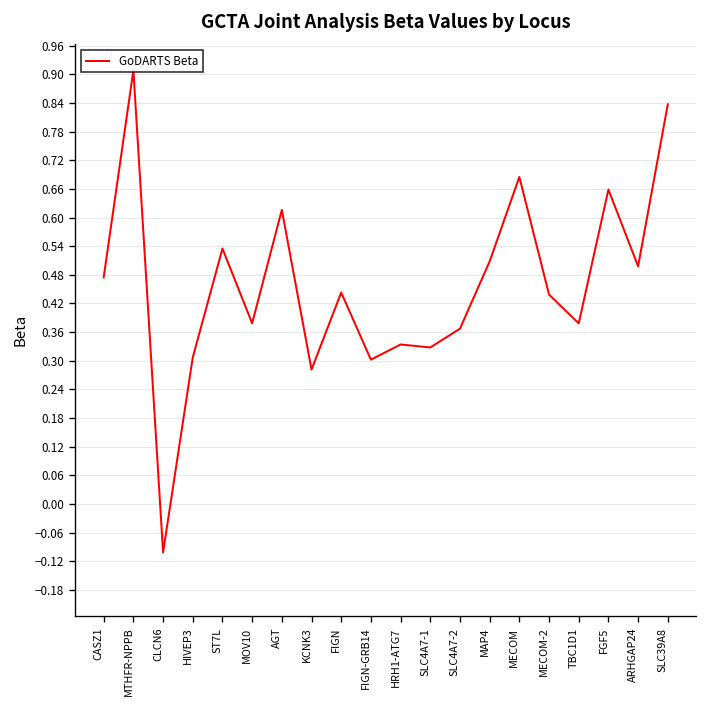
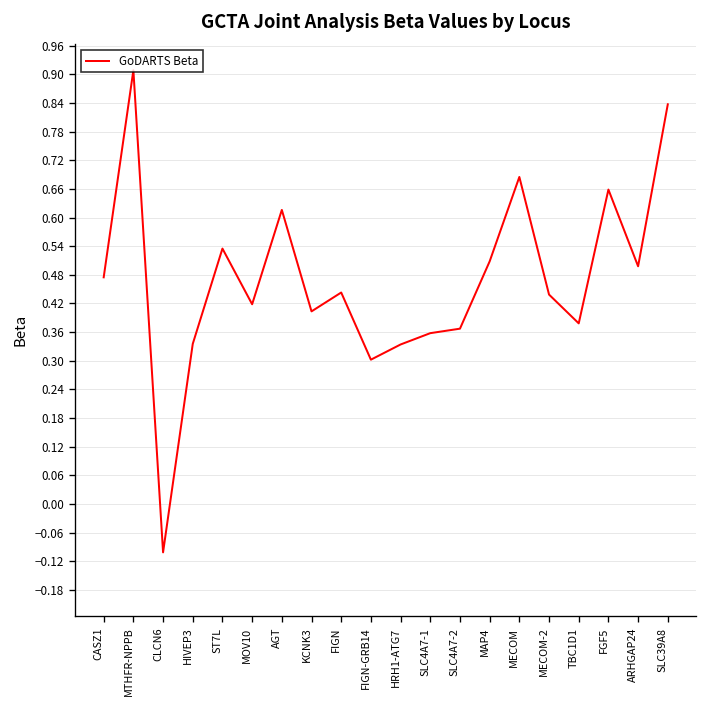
  {
    "CASZ1": 0.47,
    "CLCN6": -0.10,
-   "HIVEP3": 0.31,
+   "HIVEP3": 0.34,
    "ST7L": 0.54,
-   "MOV10": 0.38,
+   "MOV10": 0.42,
    "AGT": 0.62,
-   "KCNK3": 0.28,
+   "KCNK3": 0.40,
    "FIGN": 0.44,
    "FIGN-GRB14": 0.30,
    "HRH1-ATG7": 0.33,
-   "SLC4A7-1": 0.33,
+   "SLC4A7-1": 0.36,
    "SLC4A7-2": 0.37,
    "MAP4": 0.51,
    "MECOM": 0.68,
    "MECOM-2": 0.44,
    "TBC1D1": 0.38,
    "FGF5": 0.66,
    "ARHGAP24": 0.50,
    "SLC39A8": 0.84
  }
